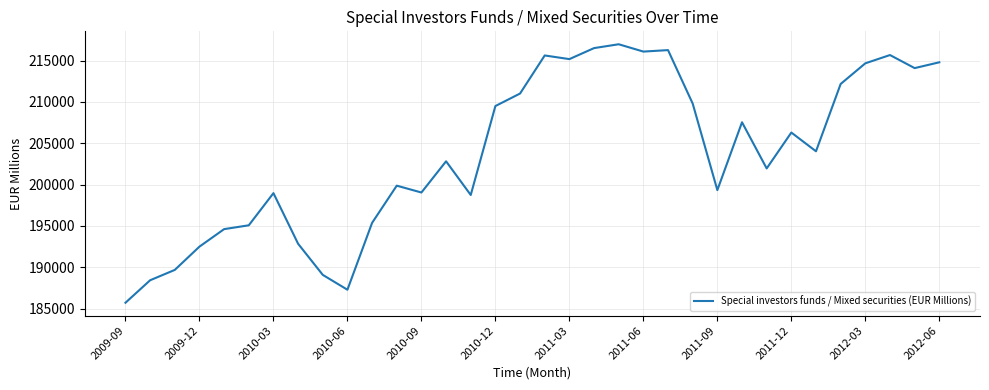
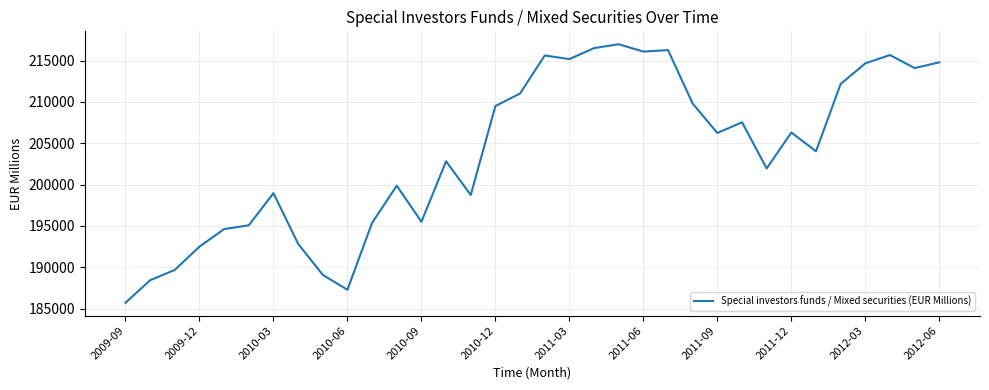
  {
    "2009-09": 186000,
    "2009-12": 193000,
    "2010-03": 199000,
    "2010-06": 187000,
-   "2010-09": 199000,
+   "2010-09": 196000,
    "2010-12": 210000,
    "2011-03": 215000,
    "2011-06": 216000,
-   "2011-09": 199000,
+   "2011-09": 206000,
    "2011-12": 206000,
    "2012-03": 215000,
    "2012-06": 215000
  }
